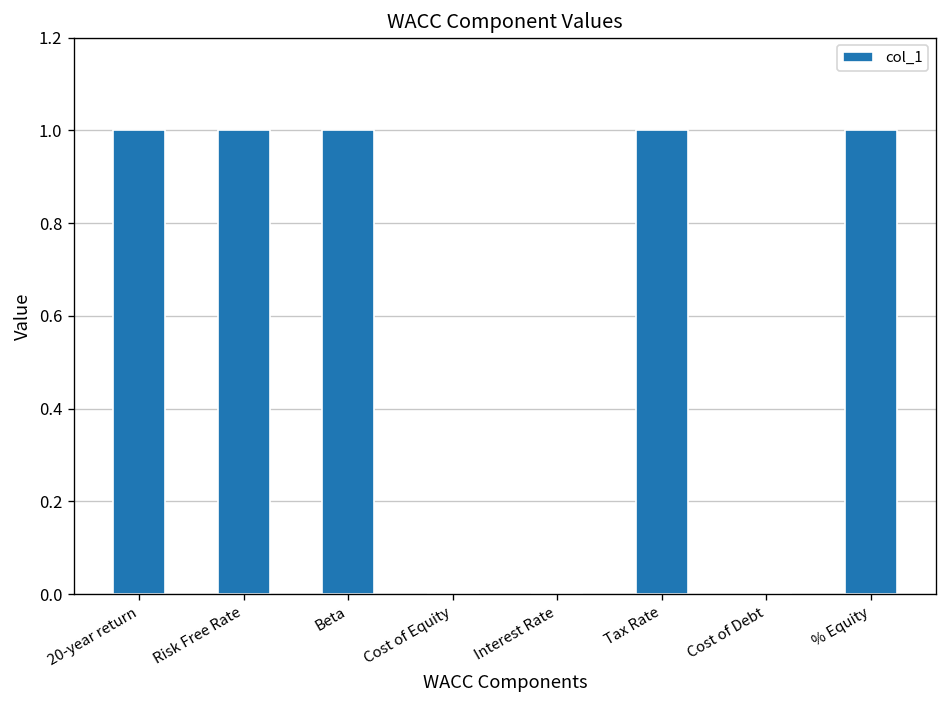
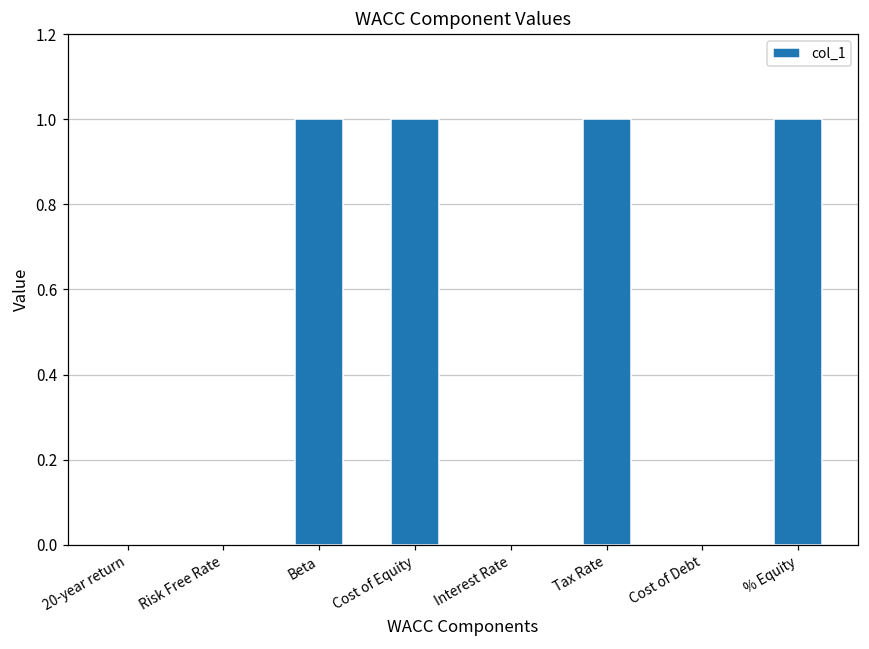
  {
-   "20-year return": 1,
-   "Risk Free Rate": 1,
+   "20-year return": 0,
+   "Risk Free Rate": 0,
    "Beta": 1,
-   "Cost of Equity": 0,
+   "Cost of Equity": 1,
    "Interest Rate": 0,
    "Tax Rate": 1,
    "Cost of Debt": 0,
    "% Equity": 1
  }
